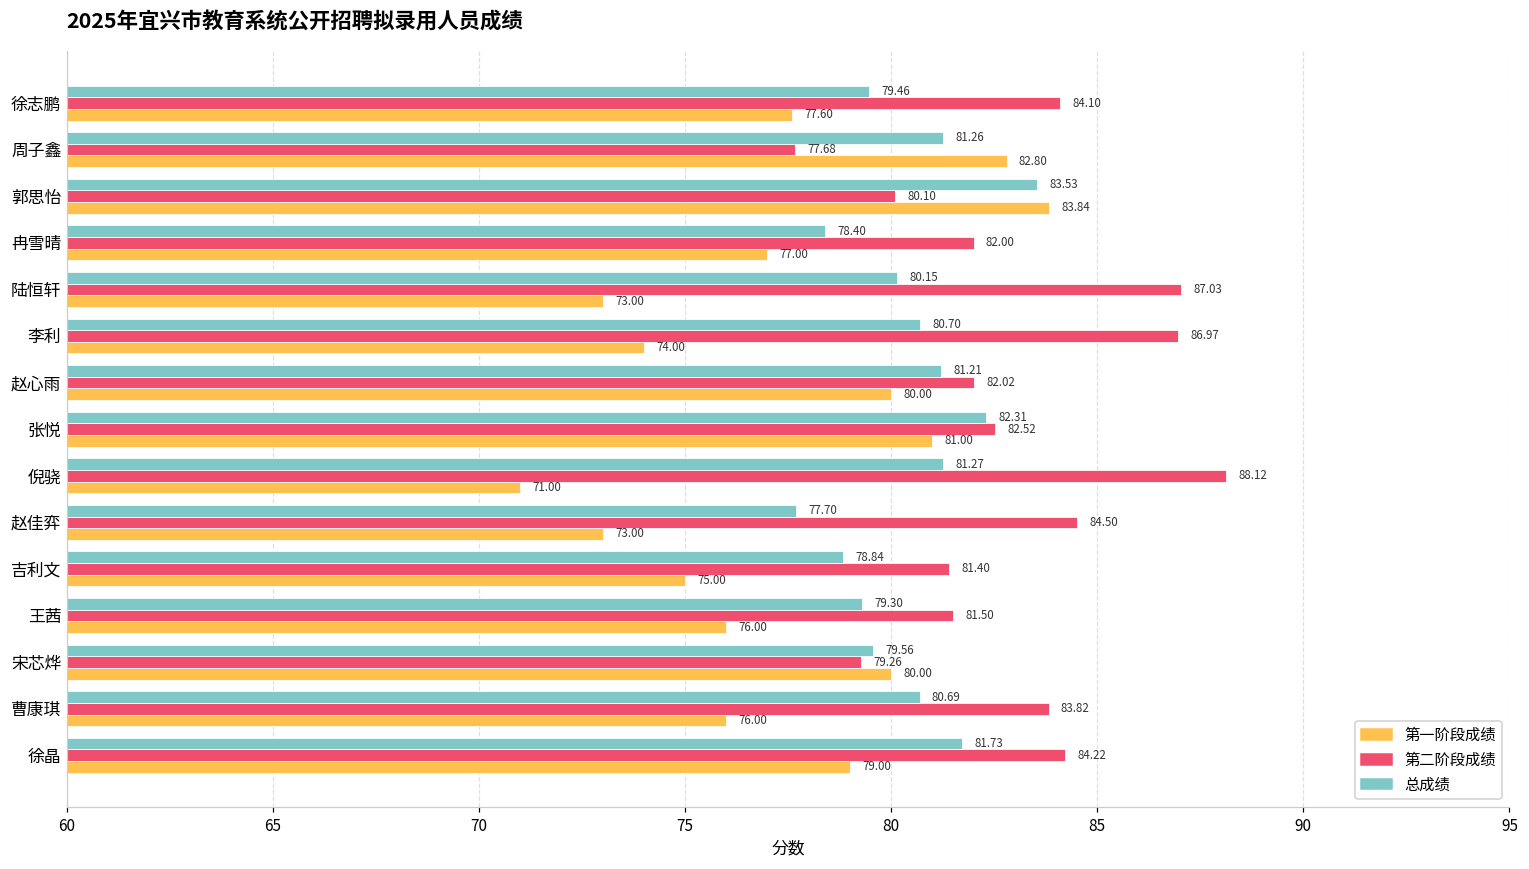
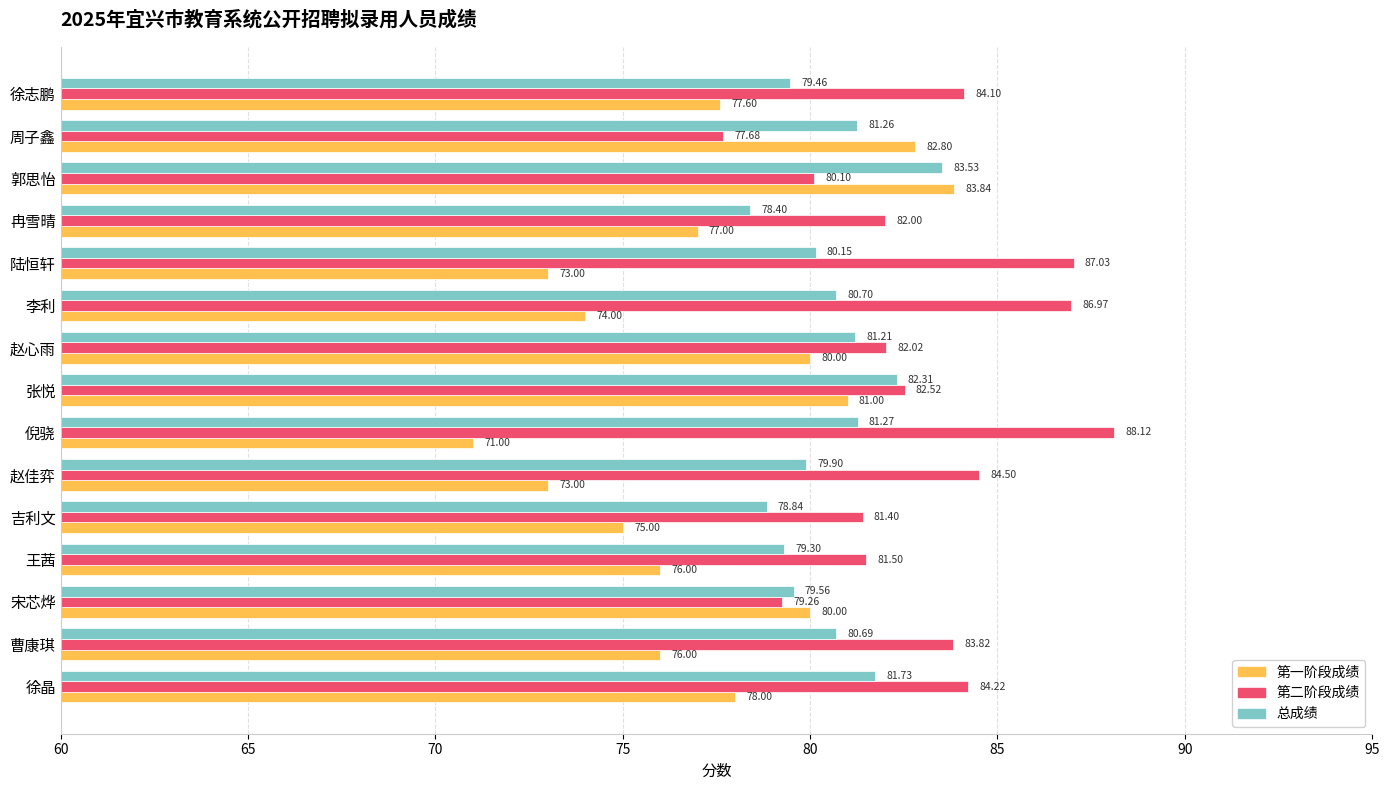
  {
    "第一阶段成绩": {
      "徐志鹏": 77.60,
      "周子鑫": 82.80,
      "郭思怡": 83.84,
      "冉雪晴": 77.00,
      "陆恒轩": 73.00,
      "李利": 74.00,
      "赵心雨": 80.00,
      "张悦": 81.00,
      "倪骁": 71.00,
      "赵佳弈": 73.00,
      "吉利文": 75.00,
      "王茜": 76.00,
      "宋芯烨": 80.00,
      "曹康琪": 76.00,
-     "徐晶": 79.00
+     "徐晶": 78.00
    },
    "第二阶段成绩": {
      "徐志鹏": 84.10,
      "周子鑫": 77.68,
      "郭思怡": 80.10,
      "冉雪晴": 82.00,
      "陆恒轩": 87.03,
      "李利": 86.97,
      "赵心雨": 82.02,
      "张悦": 82.52,
      "倪骁": 88.12,
      "赵佳弈": 84.50,
      "吉利文": 81.40,
      "王茜": 81.50,
      "宋芯烨": 79.26,
      "曹康琪": 83.82,
      "徐晶": 84.22
    },
    "总成绩": {
      "徐志鹏": 79.46,
      "周子鑫": 81.26,
      "郭思怡": 83.53,
      "冉雪晴": 78.40,
      "陆恒轩": 80.15,
      "李利": 80.70,
      "赵心雨": 81.21,
      "张悦": 82.31,
      "倪骁": 81.27,
-     "赵佳弈": 77.70,
+     "赵佳弈": 79.90,
      "吉利文": 78.84,
      "王茜": 79.30,
      "宋芯烨": 79.56,
      "曹康琪": 80.69,
      "徐晶": 81.73
    }
  }
